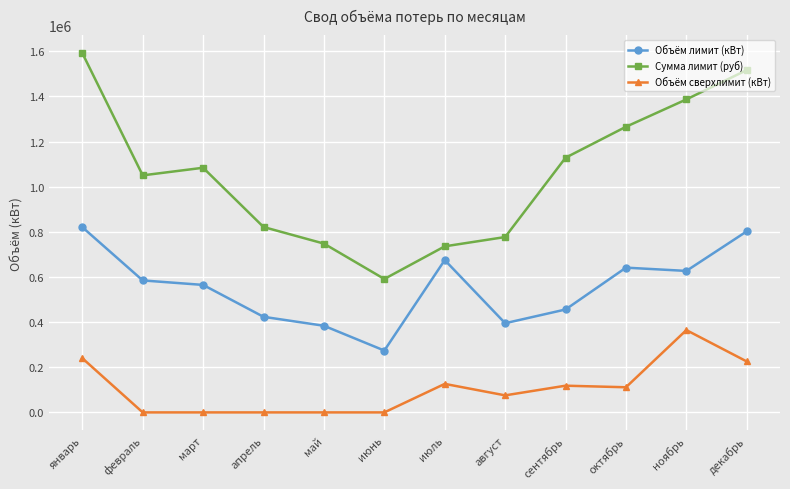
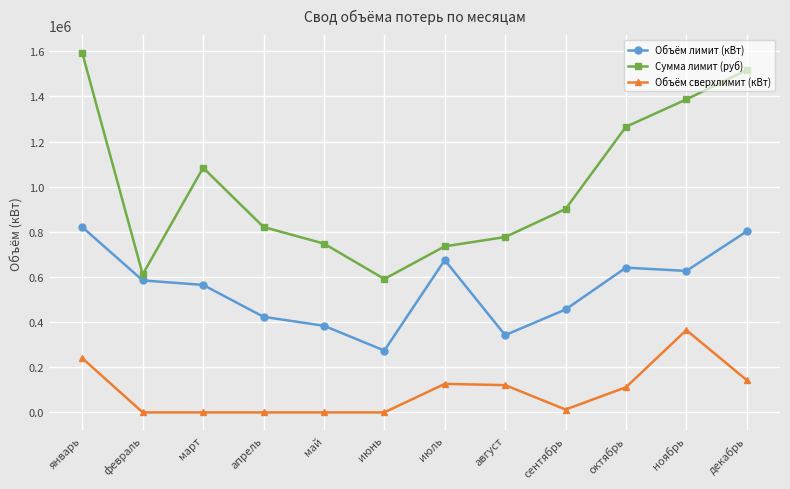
  {
    "Объём лимит (кВт)": {
      "январь": 820000,
      "февраль": 580000,
      "март": 560000,
      "апрель": 420000,
      "май": 380000,
      "июнь": 270000,
      "июль": 670000,
-     "август": 400000,
+     "август": 340000,
      "сентябрь": 460000,
      "октябрь": 640000,
      "ноябрь": 630000,
      "декабрь": 800000
    },
    "Сумма лимит (руб)": {
      "январь": 1590000,
-     "февраль": 1050000,
+     "февраль": 610000,
      "март": 1080000,
      "апрель": 820000,
      "май": 750000,
      "июнь": 590000,
      "июль": 740000,
      "август": 780000,
-     "сентябрь": 1130000,
+     "сентябрь": 900000,
      "октябрь": 1270000,
      "ноябрь": 1390000
    },
    "Объём сверхлимит (кВт)": {
      "январь": 240000,
      "февраль": 0,
      "март": 0,
      "апрель": 0,
      "май": 0,
      "июнь": 0,
      "июль": 130000,
-     "август": 80000,
-     "сентябрь": 120000,
+     "август": 120000,
+     "сентябрь": 10000,
      "октябрь": 110000,
      "ноябрь": 360000,
-     "декабрь": 230000
+     "декабрь": 140000
    }
  }
